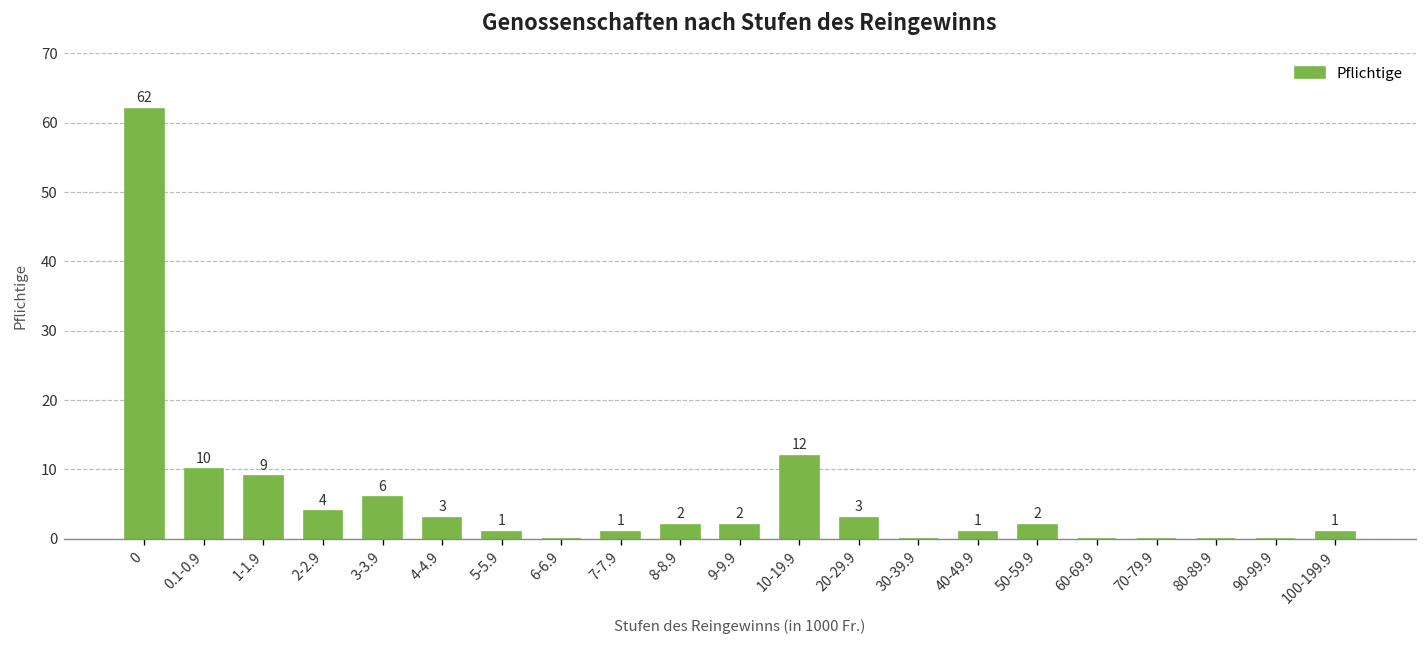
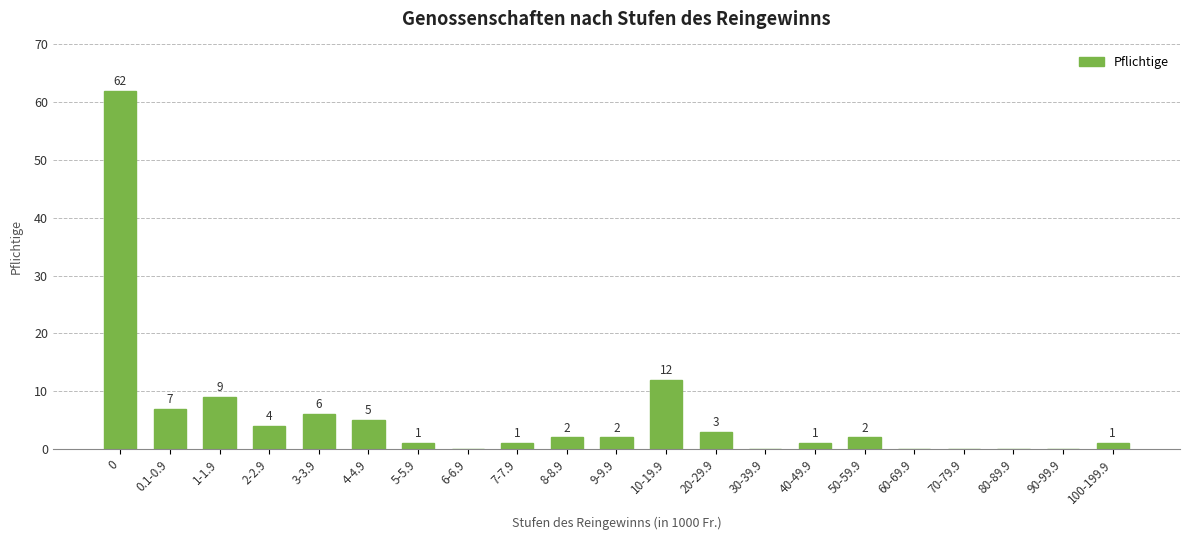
  {
    "0": 62,
-   "0.1-0.9": 10,
+   "0.1-0.9": 7,
    "1-1.9": 9,
    "2-2.9": 4,
    "3-3.9": 6,
-   "4-4.9": 3,
+   "4-4.9": 5,
    "5-5.9": 1,
    "7-7.9": 1,
    "8-8.9": 2,
    "9-9.9": 2,
    "10-19.9": 12,
    "20-29.9": 3,
    "40-49.9": 1,
    "50-59.9": 2,
    "100-199.9": 1
  }
